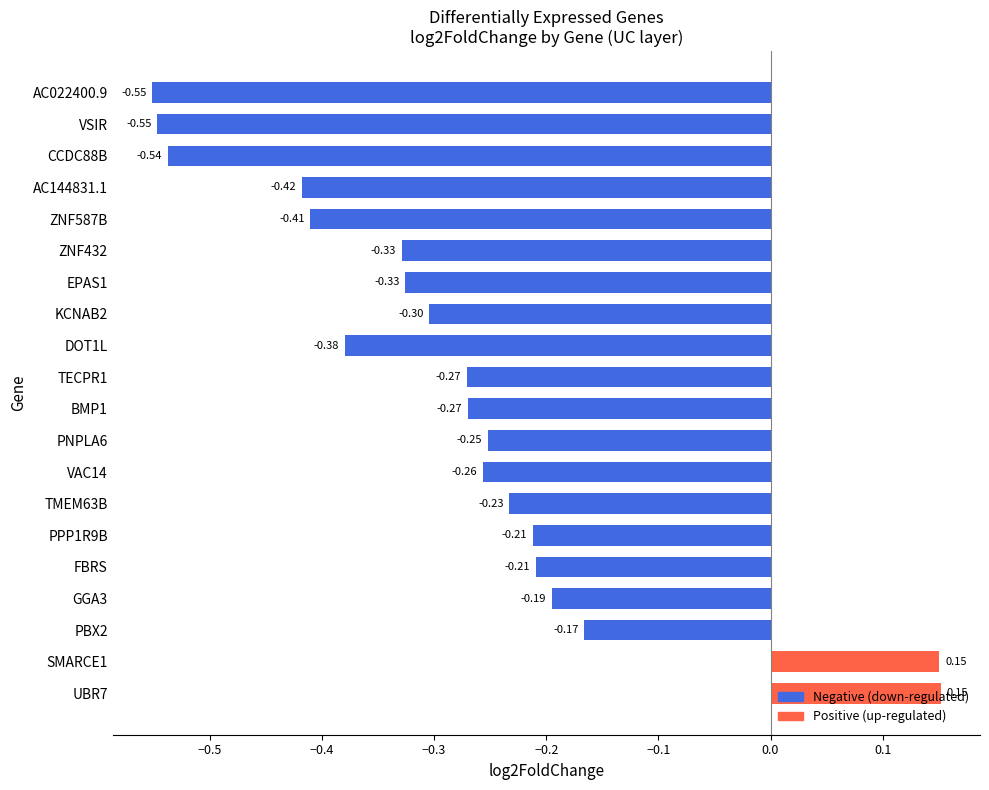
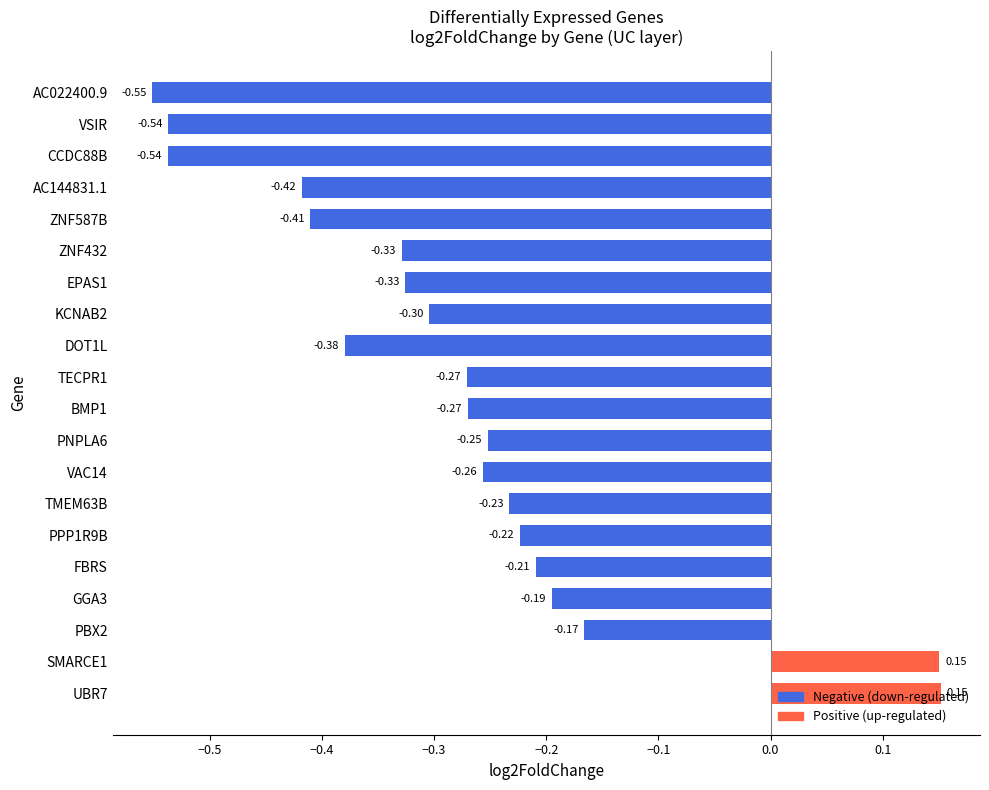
  {
    "AC022400.9": -0.55,
-   "VSIR": -0.55,
+   "VSIR": -0.54,
    "CCDC88B": -0.54,
    "AC144831.1": -0.42,
    "ZNF587B": -0.41,
    "ZNF432": -0.33,
    "EPAS1": -0.33,
    "KCNAB2": -0.30,
    "DOT1L": -0.38,
    "TECPR1": -0.27,
    "BMP1": -0.27,
    "PNPLA6": -0.25,
    "VAC14": -0.26,
    "TMEM63B": -0.23,
-   "PPP1R9B": -0.21,
+   "PPP1R9B": -0.22,
    "FBRS": -0.21,
    "GGA3": -0.19,
    "PBX2": -0.17,
    "SMARCE1": 0.15,
    "UBR7": 0.15
  }
